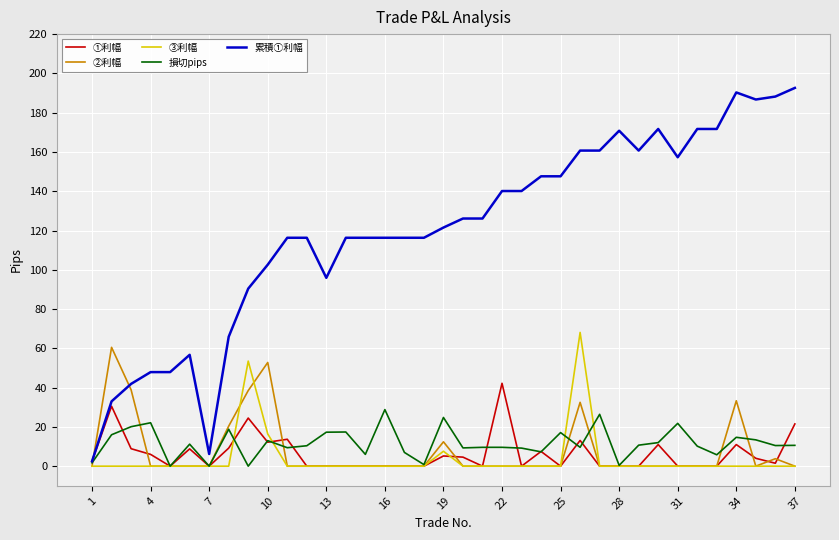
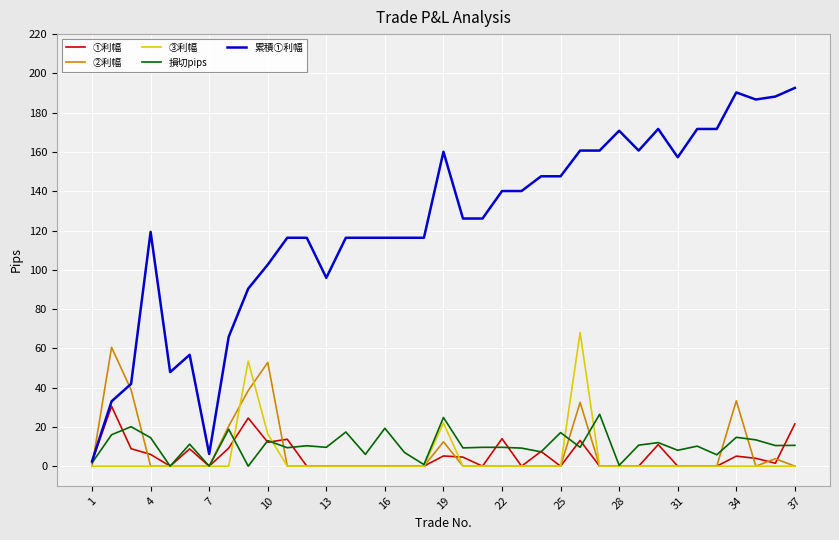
  {
    "①利幅": {
      "4": 6,
      "19": 5,
-     "22": 42,
-     "34": 11,
+     "22": 14,
+     "34": 5,
      "37": 22
    },
    "②利幅": {
      "10": 53,
      "19": 12,
      "34": 33
    },
    "③利幅": {
      "10": 16,
-     "19": 8,
+     "19": 22,
      "34": 0
    },
    "損切pips": {
-     "4": 22,
-     "13": 17,
-     "16": 29,
+     "4": 15,
+     "13": 10,
+     "16": 19,
      "19": 25,
      "22": 10,
      "25": 17,
-     "31": 22,
+     "31": 8,
      "34": 15,
      "37": 11
    },
    "累積①利幅": {
-     "4": 48,
+     "4": 119,
      "7": 6,
      "10": 103,
      "13": 96,
      "16": 116,
-     "19": 122,
+     "19": 160,
      "22": 140,
      "25": 148,
      "28": 171,
      "31": 157,
      "34": 190,
      "37": 193
    }
  }
